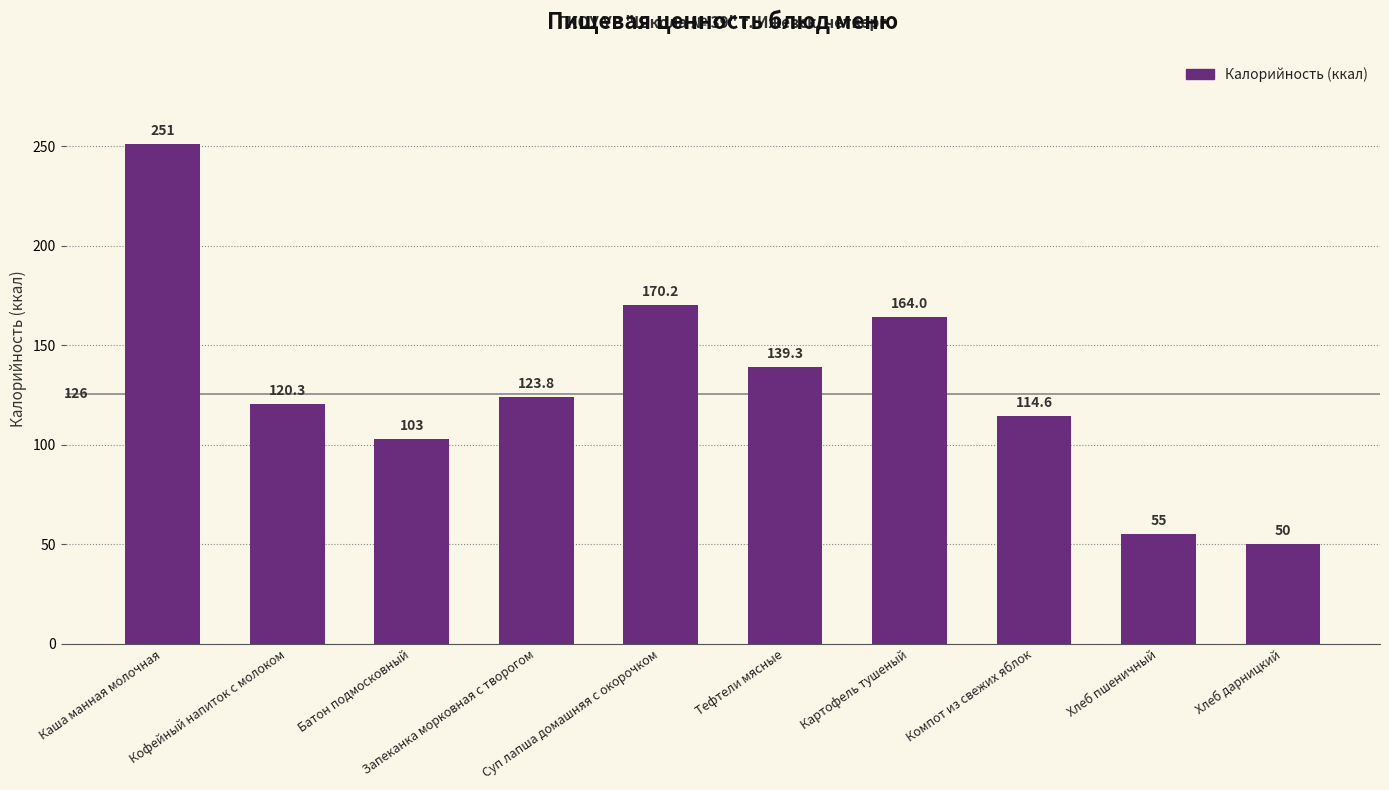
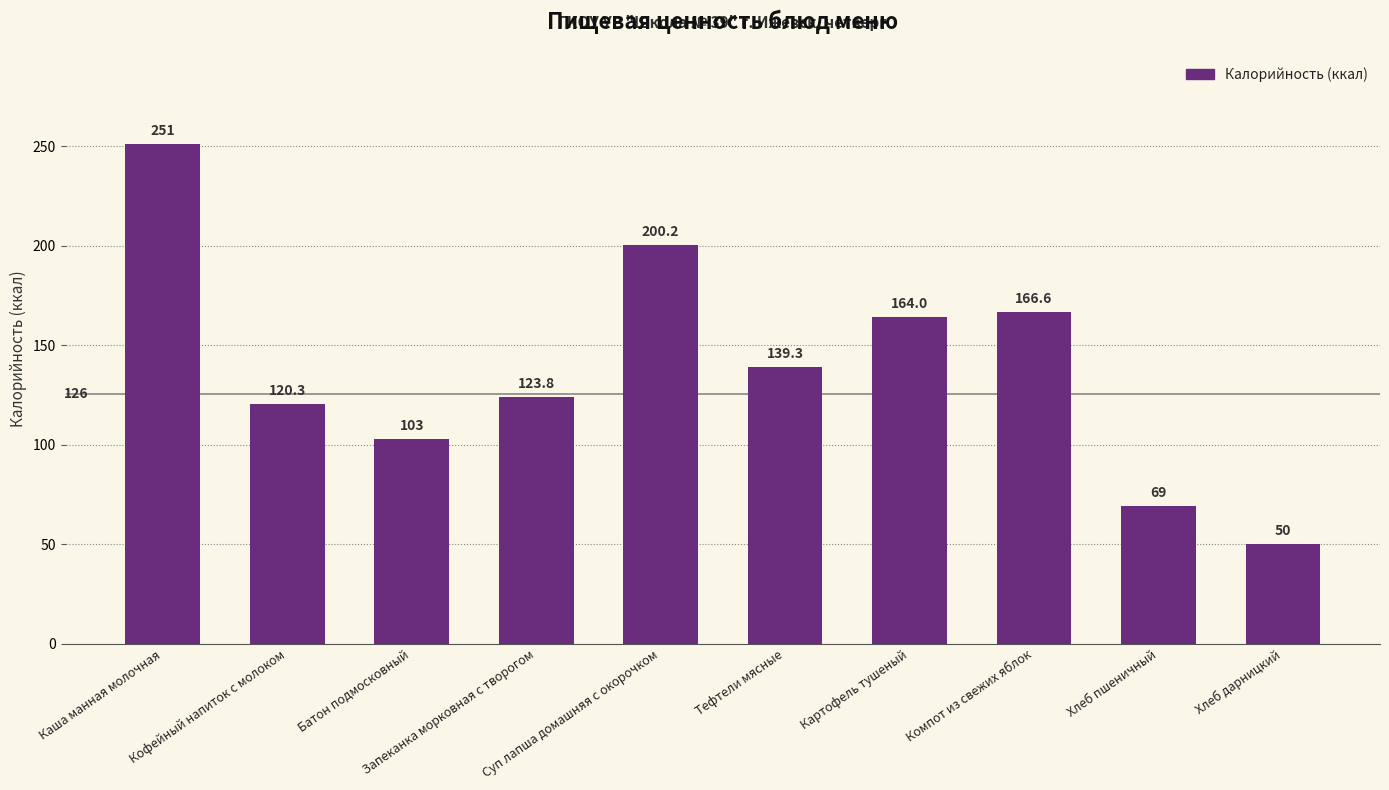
  {
    "Каша манная молочная": 251,
    "Кофейный напиток с молоком": 120.3,
    "Батон подмосковный": 103,
    "Запеканка морковная с творогом": 123.8,
-   "Суп лапша домашняя с окорочком": 170.2,
+   "Суп лапша домашняя с окорочком": 200.2,
    "Тефтели мясные": 139.3,
    "Картофель тушеный": 164.0,
-   "Компот из свежих яблок": 114.6,
-   "Хлеб пшеничный": 55,
+   "Компот из свежих яблок": 166.6,
+   "Хлеб пшеничный": 69,
    "Хлеб дарницкий": 50
  }
